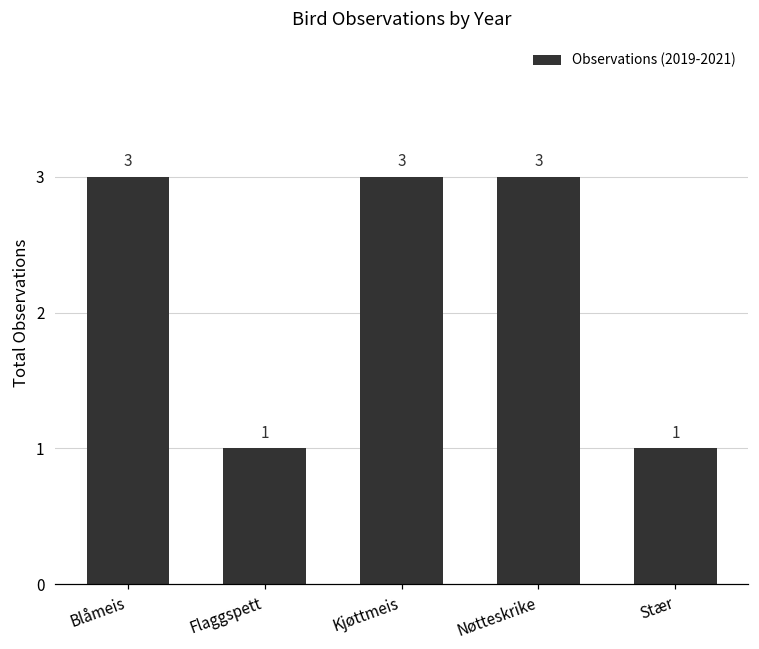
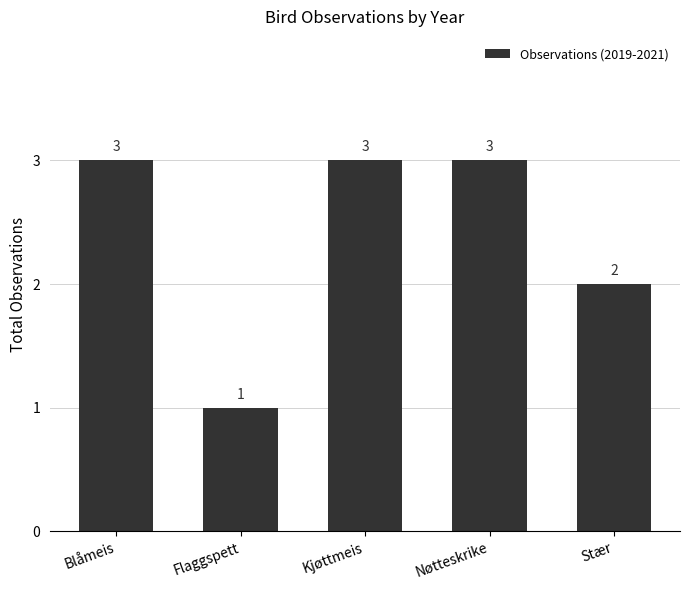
  {
    "Blåmeis": 3,
    "Flaggspett": 1,
    "Kjøttmeis": 3,
    "Nøtteskrike": 3,
-   "Stær": 1
+   "Stær": 2
  }
